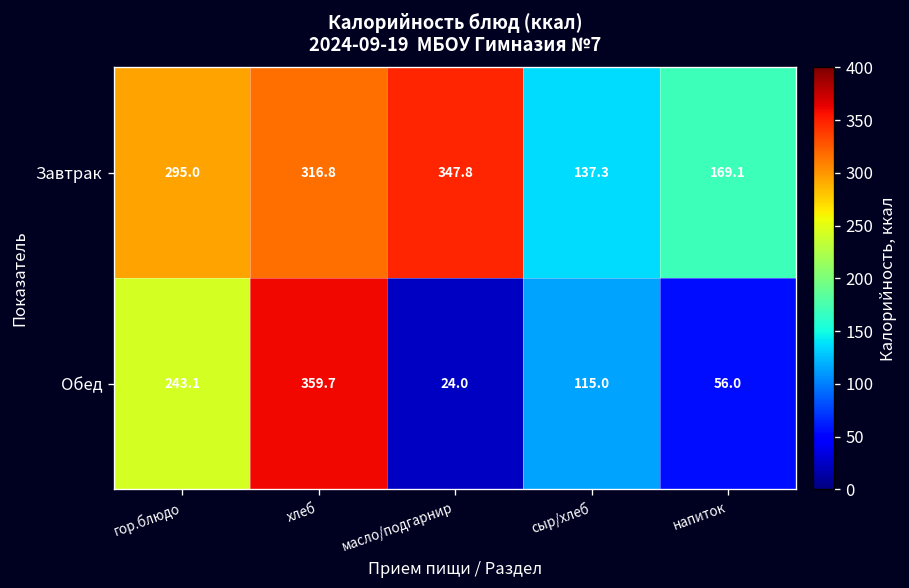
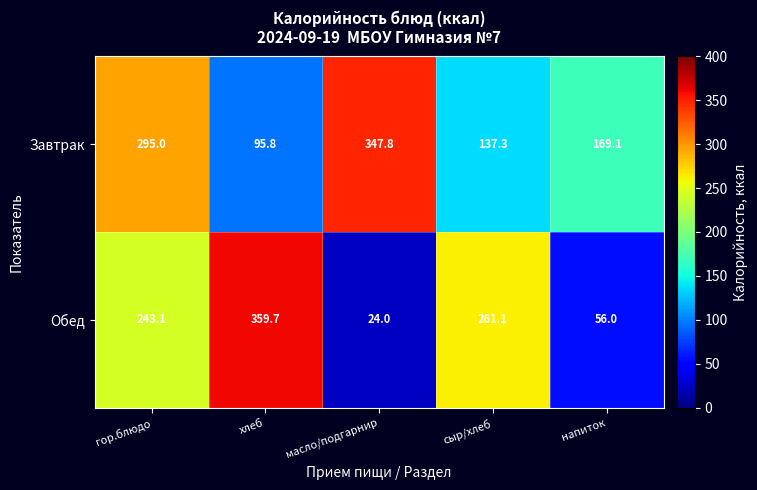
  {
    "Завтрак": {
      "гор.блюдо": 295.0,
-     "хлеб": 316.8,
+     "хлеб": 95.8,
      "масло/подгарнир": 347.8,
      "сыр/хлеб": 137.3,
      "напиток": 169.1
    },
    "Обед": {
      "гор.блюдо": 243.1,
      "хлеб": 359.7,
      "масло/подгарнир": 24.0,
-     "сыр/хлеб": 115.0,
+     "сыр/хлеб": 261.1,
      "напиток": 56.0
    }
  }
